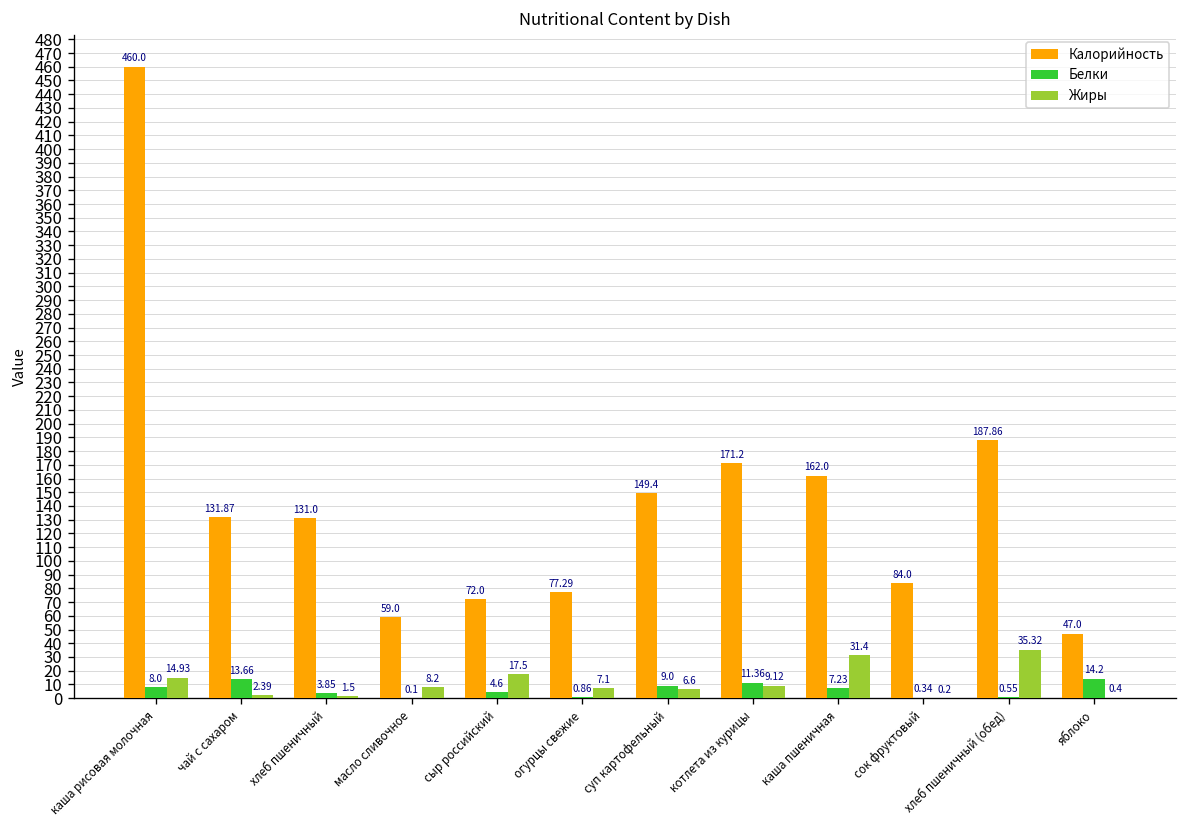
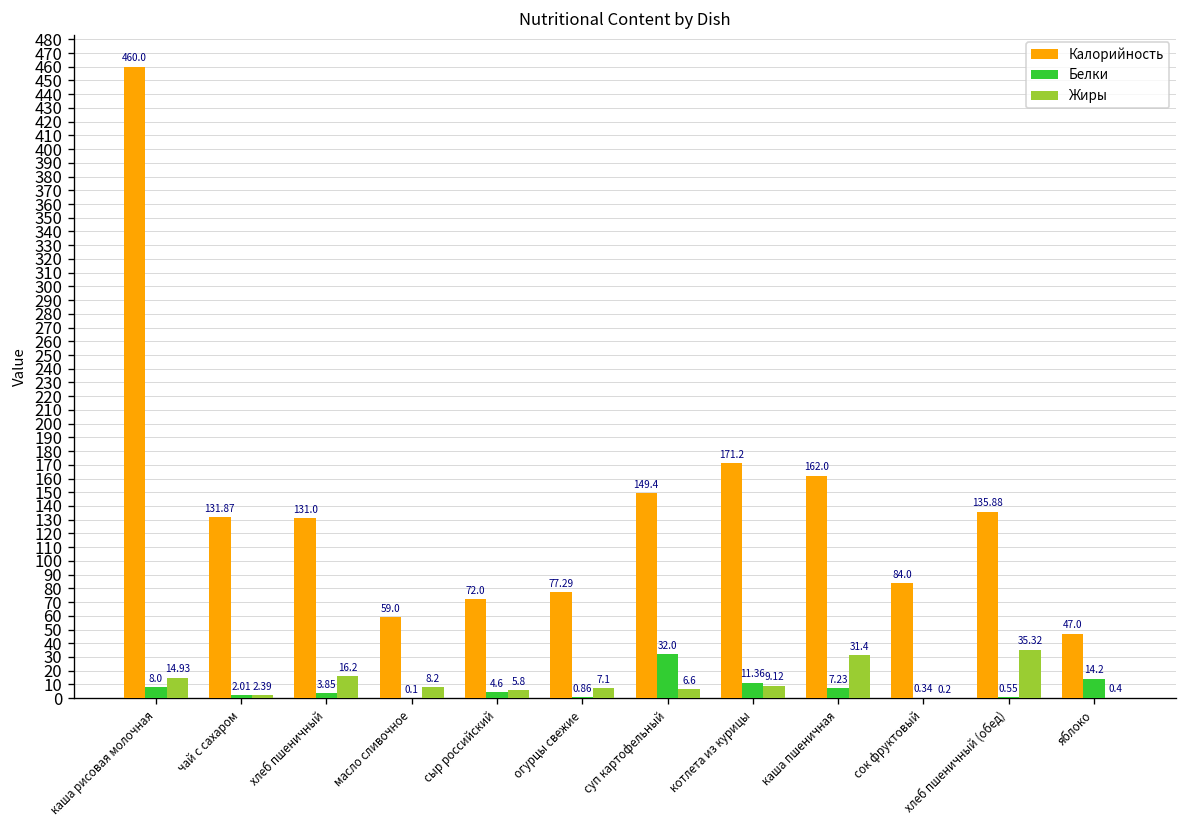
  {
    "Калорийность": {
      "каша рисовая молочная": 460.0,
      "чай с сахаром": 131.87,
      "хлеб пшеничный": 131.0,
      "масло сливочное": 59.0,
      "сыр российский": 72.0,
      "огурцы свежие": 77.29,
      "суп картофельный": 149.4,
      "котлета из курицы": 171.2,
      "каша пшеничная": 162.0,
      "сок фруктовый": 84.0,
-     "хлеб пшеничный (обед)": 187.86,
+     "хлеб пшеничный (обед)": 135.88,
      "яблоко": 47.0
    },
    "Белки": {
      "каша рисовая молочная": 8.0,
-     "чай с сахаром": 13.66,
+     "чай с сахаром": 2.01,
      "хлеб пшеничный": 3.85,
      "масло сливочное": 0.1,
      "сыр российский": 4.6,
      "огурцы свежие": 0.86,
-     "суп картофельный": 9.0,
+     "суп картофельный": 32.0,
      "котлета из курицы": 11.36,
      "каша пшеничная": 7.23,
      "сок фруктовый": 0.34,
      "хлеб пшеничный (обед)": 0.55,
      "яблоко": 14.2
    },
    "Жиры": {
      "каша рисовая молочная": 14.93,
      "чай с сахаром": 2.39,
-     "хлеб пшеничный": 1.5,
+     "хлеб пшеничный": 16.2,
      "масло сливочное": 8.2,
-     "сыр российский": 17.5,
+     "сыр российский": 5.8,
      "огурцы свежие": 7.1,
      "суп картофельный": 6.6,
      "котлета из курицы": 9.12,
      "каша пшеничная": 31.4,
      "сок фруктовый": 0.2,
      "хлеб пшеничный (обед)": 35.32,
      "яблоко": 0.4
    }
  }
